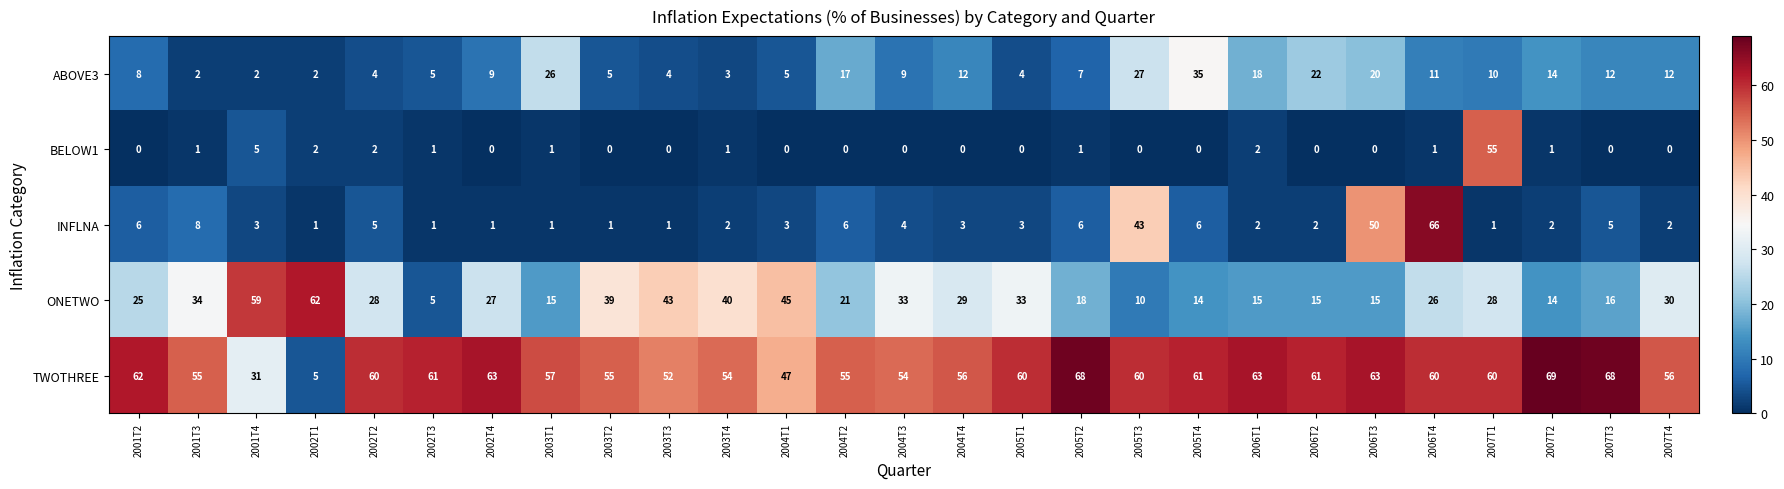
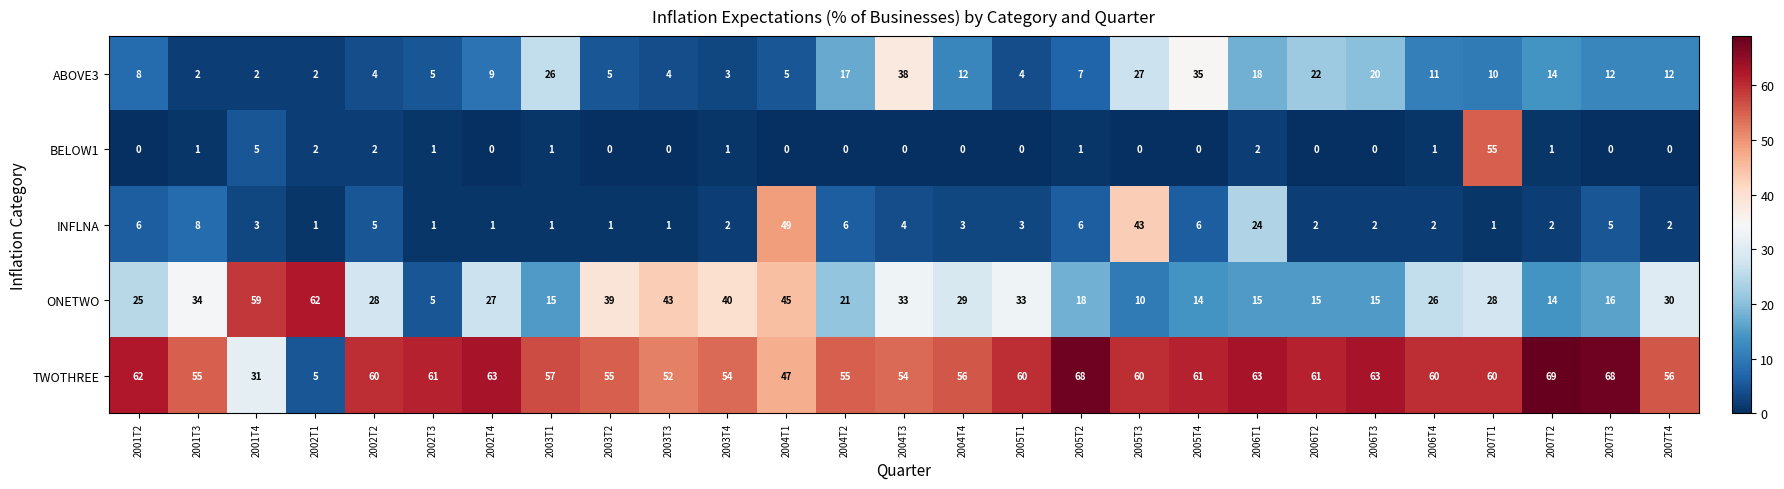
  {
    "ABOVE3": {
      "2001T2": 8,
      "2001T3": 2,
      "2001T4": 2,
      "2002T1": 2,
      "2002T2": 4,
      "2002T3": 5,
      "2002T4": 9,
      "2003T1": 26,
      "2003T2": 5,
      "2003T3": 4,
      "2003T4": 3,
      "2004T1": 5,
      "2004T2": 17,
-     "2004T3": 9,
+     "2004T3": 38,
      "2004T4": 12,
      "2005T1": 4,
      "2005T2": 7,
      "2005T3": 27,
      "2005T4": 35,
      "2006T1": 18,
      "2006T2": 22,
      "2006T3": 20,
      "2006T4": 11,
      "2007T1": 10,
      "2007T2": 14,
      "2007T3": 12,
      "2007T4": 12
    },
    "BELOW1": {
      "2001T2": 0,
      "2001T3": 1,
      "2001T4": 5,
      "2002T1": 2,
      "2002T2": 2,
      "2002T3": 1,
      "2002T4": 0,
      "2003T1": 1,
      "2003T2": 0,
      "2003T3": 0,
      "2003T4": 1,
      "2004T1": 0,
      "2004T2": 0,
      "2004T3": 0,
      "2004T4": 0,
      "2005T1": 0,
      "2005T2": 1,
      "2005T3": 0,
      "2005T4": 0,
      "2006T1": 2,
      "2006T2": 0,
      "2006T3": 0,
      "2006T4": 1,
      "2007T1": 55,
      "2007T2": 1,
      "2007T3": 0,
      "2007T4": 0
    },
    "INFLNA": {
      "2001T2": 6,
      "2001T3": 8,
      "2001T4": 3,
      "2002T1": 1,
      "2002T2": 5,
      "2002T3": 1,
      "2002T4": 1,
      "2003T1": 1,
      "2003T2": 1,
      "2003T3": 1,
      "2003T4": 2,
-     "2004T1": 3,
+     "2004T1": 49,
      "2004T2": 6,
      "2004T3": 4,
      "2004T4": 3,
      "2005T1": 3,
      "2005T2": 6,
      "2005T3": 43,
      "2005T4": 6,
-     "2006T1": 2,
+     "2006T1": 24,
      "2006T2": 2,
-     "2006T3": 50,
-     "2006T4": 66,
+     "2006T3": 2,
+     "2006T4": 2,
      "2007T1": 1,
      "2007T2": 2,
      "2007T3": 5,
      "2007T4": 2
    },
    "ONETWO": {
      "2001T2": 25,
      "2001T3": 34,
      "2001T4": 59,
      "2002T1": 62,
      "2002T2": 28,
      "2002T3": 5,
      "2002T4": 27,
      "2003T1": 15,
      "2003T2": 39,
      "2003T3": 43,
      "2003T4": 40,
      "2004T1": 45,
      "2004T2": 21,
      "2004T3": 33,
      "2004T4": 29,
      "2005T1": 33,
      "2005T2": 18,
      "2005T3": 10,
      "2005T4": 14,
      "2006T1": 15,
      "2006T2": 15,
      "2006T3": 15,
      "2006T4": 26,
      "2007T1": 28,
      "2007T2": 14,
      "2007T3": 16,
      "2007T4": 30
    },
    "TWOTHREE": {
      "2001T2": 62,
      "2001T3": 55,
      "2001T4": 31,
      "2002T1": 5,
      "2002T2": 60,
      "2002T3": 61,
      "2002T4": 63,
      "2003T1": 57,
      "2003T2": 55,
      "2003T3": 52,
      "2003T4": 54,
      "2004T1": 47,
      "2004T2": 55,
      "2004T3": 54,
      "2004T4": 56,
      "2005T1": 60,
      "2005T2": 68,
      "2005T3": 60,
      "2005T4": 61,
      "2006T1": 63,
      "2006T2": 61,
      "2006T3": 63,
      "2006T4": 60,
      "2007T1": 60,
      "2007T2": 69,
      "2007T3": 68,
      "2007T4": 56
    }
  }
